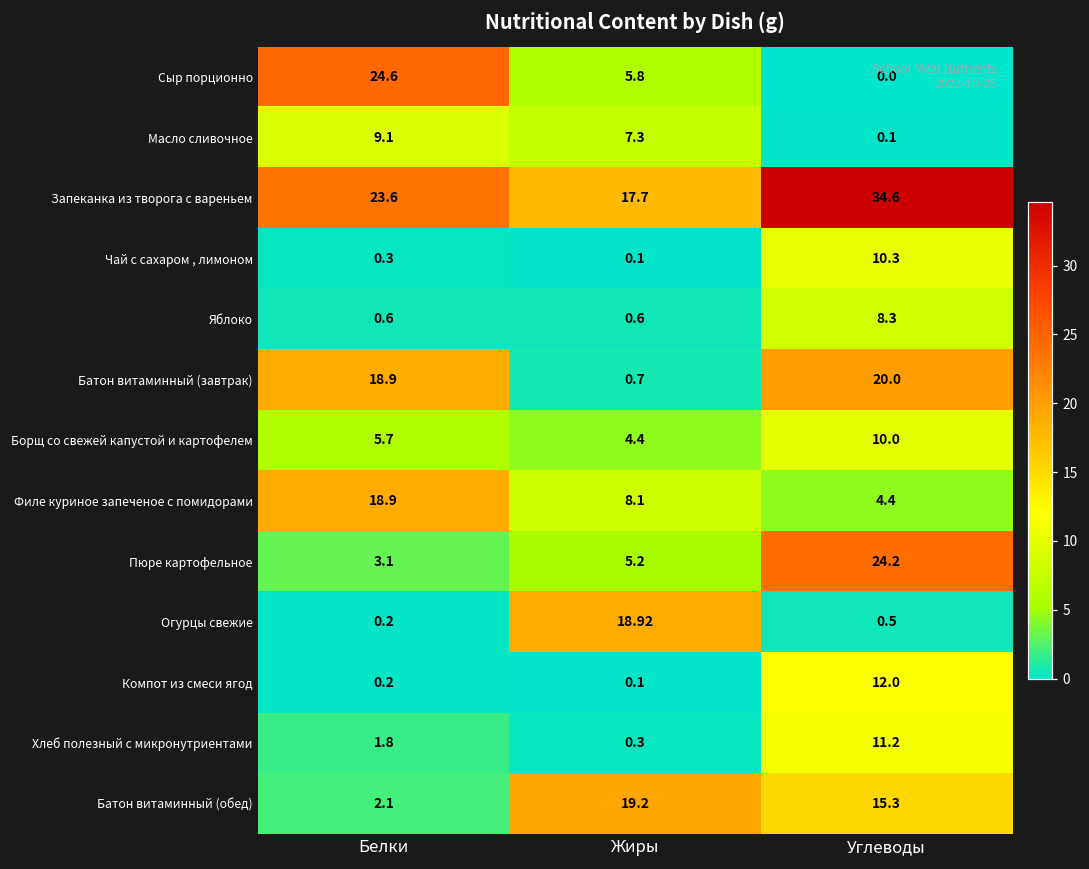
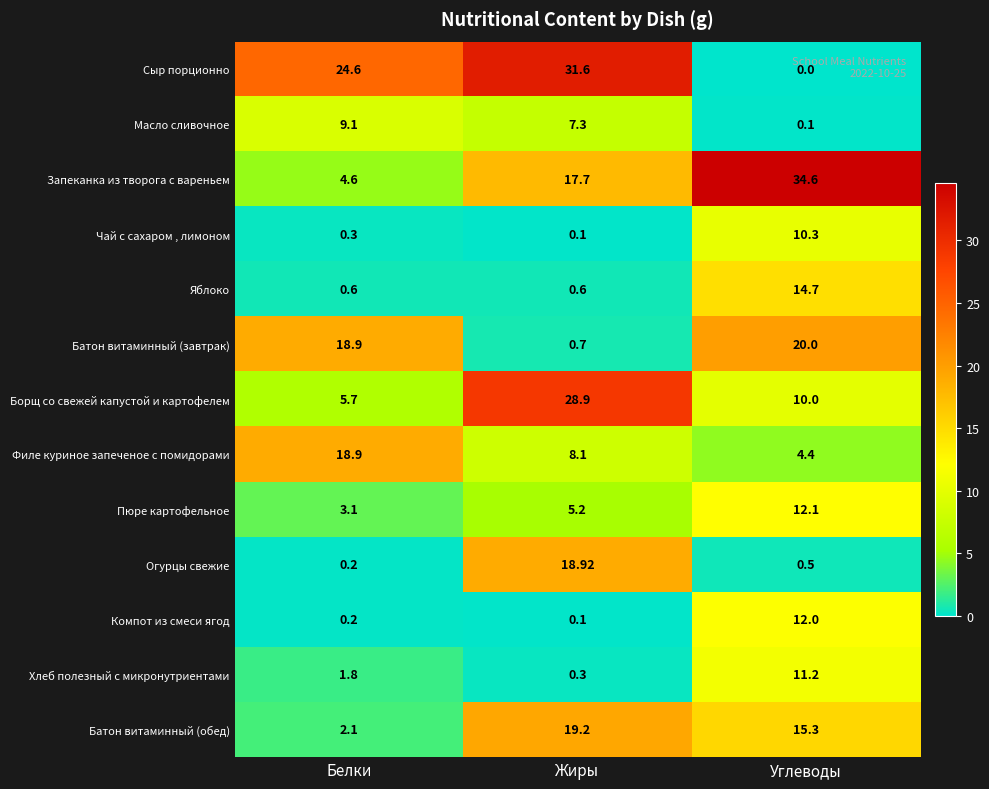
  {
    "Сыр порционно": {
      "Белки": 24.6,
-     "Жиры": 5.8
+     "Жиры": 31.6
    },
    "Масло сливочное": {
      "Белки": 9.1,
      "Жиры": 7.3,
      "Углеводы": 0.1
    },
    "Запеканка из творога с вареньем": {
-     "Белки": 23.6,
+     "Белки": 4.6,
      "Жиры": 17.7,
      "Углеводы": 34.6
    },
    "Чай с сахаром , лимоном": {
      "Белки": 0.3,
      "Жиры": 0.1,
      "Углеводы": 10.3
    },
    "Яблоко": {
      "Белки": 0.6,
      "Жиры": 0.6,
-     "Углеводы": 8.3
+     "Углеводы": 14.7
    },
    "Батон витаминный (завтрак)": {
      "Белки": 18.9,
      "Жиры": 0.7,
      "Углеводы": 20.0
    },
    "Борщ со свежей капустой и картофелем": {
      "Белки": 5.7,
-     "Жиры": 4.4,
+     "Жиры": 28.9,
      "Углеводы": 10.0
    },
    "Филе куриное запеченое с помидорами": {
      "Белки": 18.9,
      "Жиры": 8.1,
      "Углеводы": 4.4
    },
    "Пюре картофельное": {
      "Белки": 3.1,
      "Жиры": 5.2,
-     "Углеводы": 24.2
+     "Углеводы": 12.1
    },
    "Огурцы свежие": {
      "Белки": 0.2,
      "Жиры": 18.92,
      "Углеводы": 0.5
    },
    "Компот из смеси ягод": {
      "Белки": 0.2,
      "Жиры": 0.1,
      "Углеводы": 12.0
    },
    "Хлеб полезный с микронутриентами": {
      "Белки": 1.8,
      "Жиры": 0.3,
      "Углеводы": 11.2
    },
    "Батон витаминный (обед)": {
      "Белки": 2.1,
      "Жиры": 19.2,
      "Углеводы": 15.3
    }
  }
